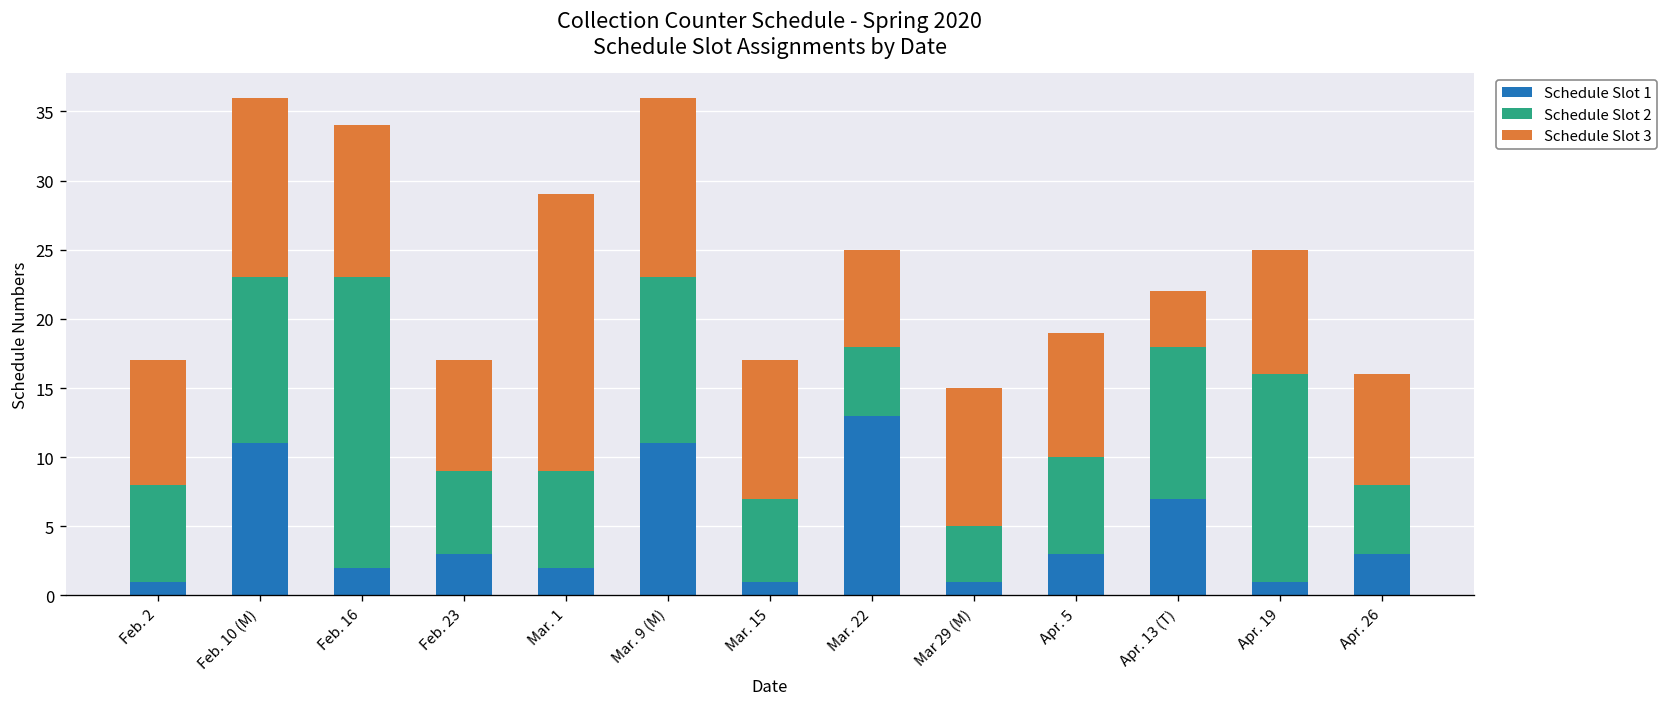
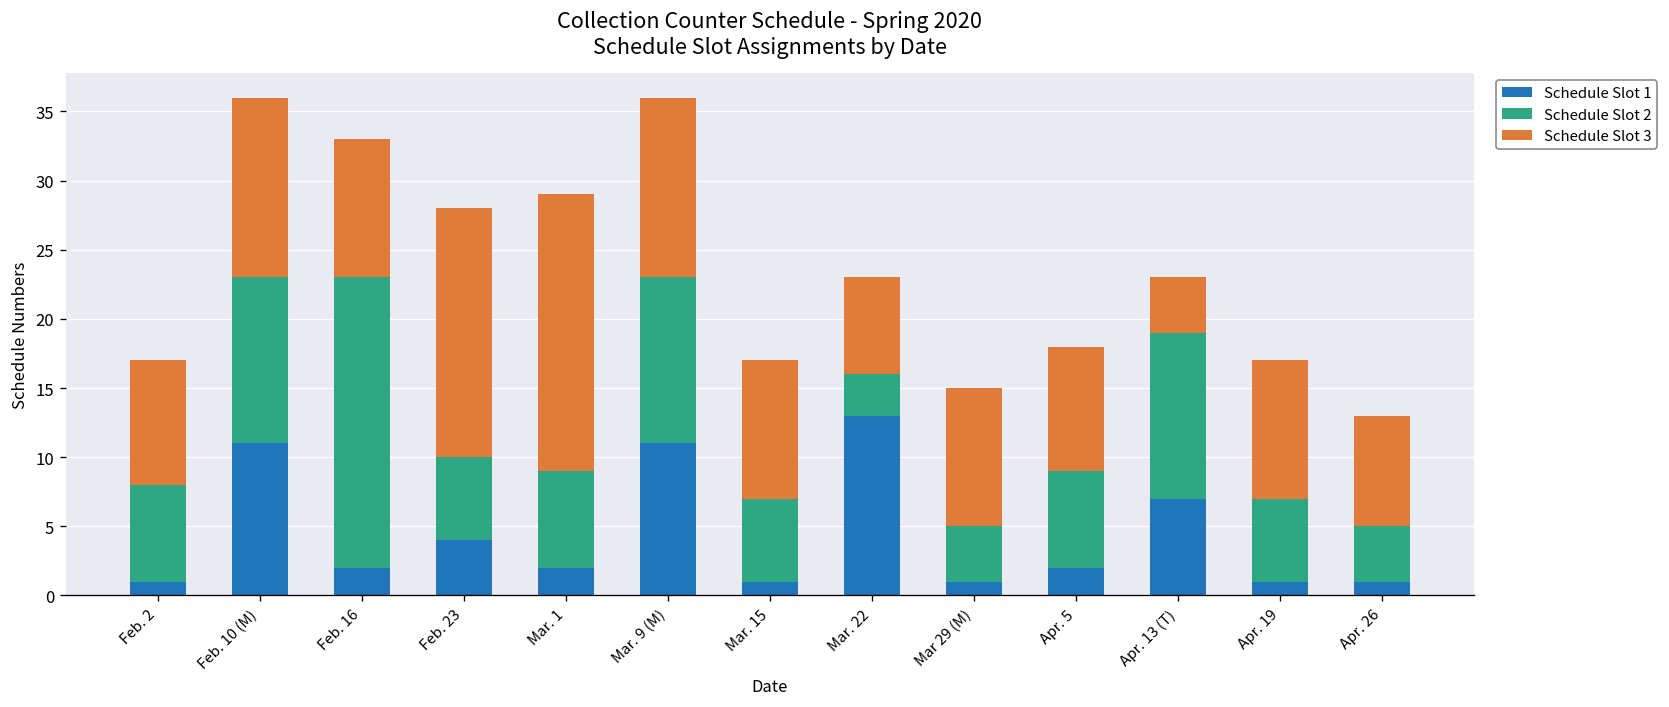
  {
    "Schedule Slot 1": {
      "Feb. 2": 1,
      "Feb. 10 (M)": 11,
      "Feb. 16": 2,
-     "Feb. 23": 3,
+     "Feb. 23": 4,
      "Mar. 1": 2,
      "Mar. 9 (M)": 11,
      "Mar. 15": 1,
      "Mar. 22": 13,
      "Mar 29 (M)": 1,
-     "Apr. 5": 3,
+     "Apr. 5": 2,
      "Apr. 13 (T)": 7,
      "Apr. 19": 1,
-     "Apr. 26": 3
+     "Apr. 26": 1
    },
    "Schedule Slot 2": {
      "Feb. 2": 7,
      "Feb. 10 (M)": 12,
      "Feb. 16": 21,
      "Feb. 23": 6,
      "Mar. 1": 7,
      "Mar. 9 (M)": 12,
      "Mar. 15": 6,
-     "Mar. 22": 5,
+     "Mar. 22": 3,
      "Mar 29 (M)": 4,
      "Apr. 5": 7,
-     "Apr. 13 (T)": 11,
-     "Apr. 19": 15,
-     "Apr. 26": 5
+     "Apr. 13 (T)": 12,
+     "Apr. 19": 6,
+     "Apr. 26": 4
    },
    "Schedule Slot 3": {
      "Feb. 2": 9,
      "Feb. 10 (M)": 13,
-     "Feb. 16": 11,
-     "Feb. 23": 8,
+     "Feb. 16": 10,
+     "Feb. 23": 18,
      "Mar. 1": 20,
      "Mar. 9 (M)": 13,
      "Mar. 15": 10,
      "Mar. 22": 7,
      "Mar 29 (M)": 10,
      "Apr. 5": 9,
      "Apr. 13 (T)": 4,
-     "Apr. 19": 9,
+     "Apr. 19": 10,
      "Apr. 26": 8
    }
  }
